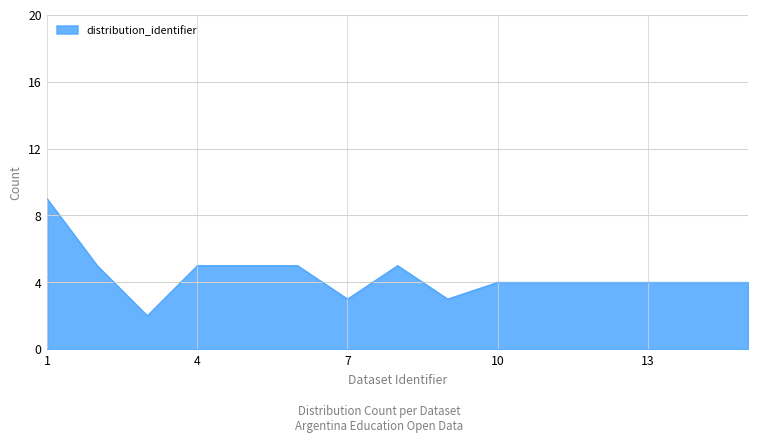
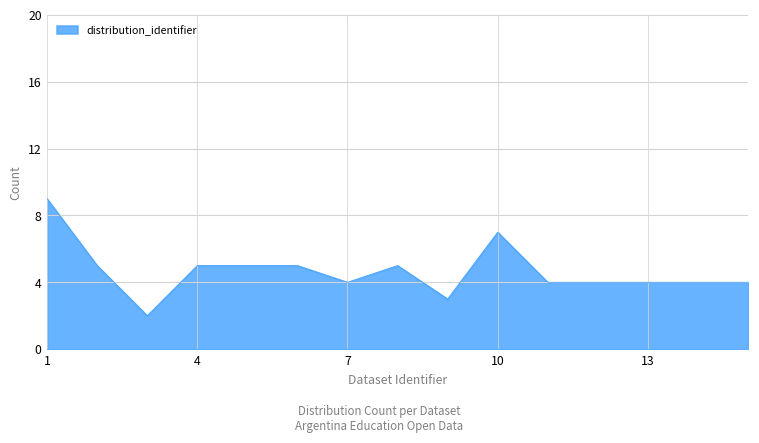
  {
    "1": 9,
    "4": 5,
-   "7": 3,
-   "10": 4,
+   "7": 4,
+   "10": 7,
    "13": 4
  }
